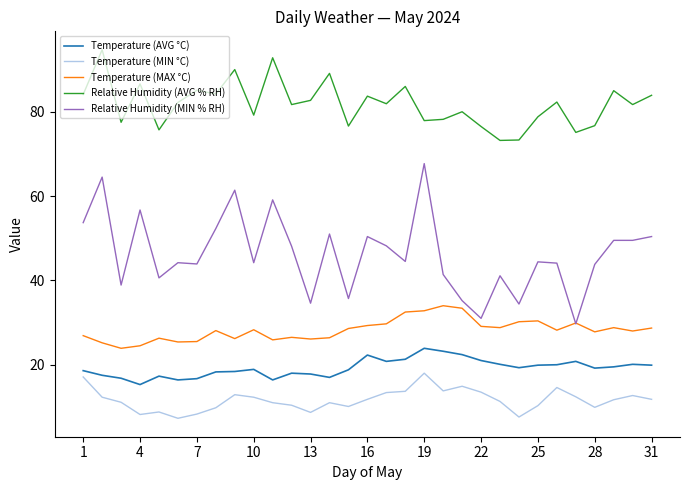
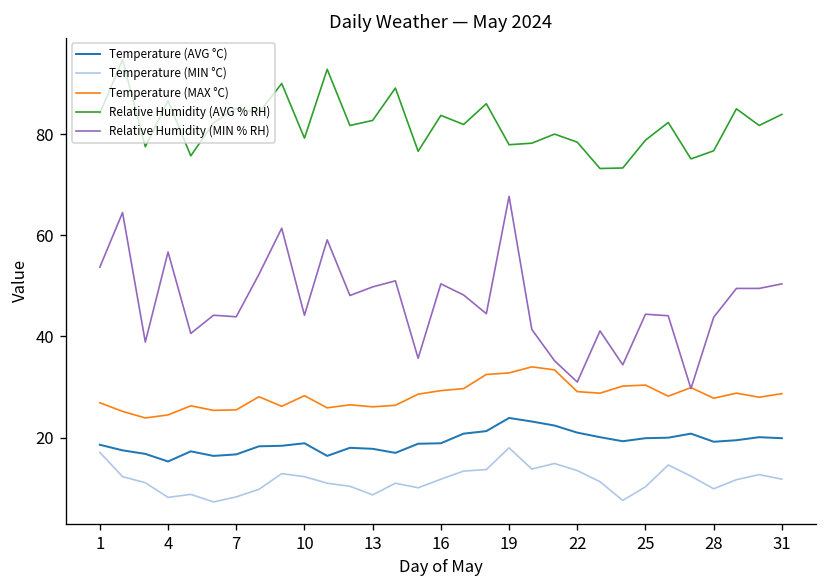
  {
    "Temperature (AVG °C)": {
      "1": 19,
      "4": 15,
      "7": 17,
      "10": 19,
      "13": 18,
-     "16": 22,
+     "16": 19,
      "19": 24,
      "22": 21,
      "25": 20,
      "28": 19,
      "31": 20
    },
    "Temperature (MIN °C)": {
      "1": 17,
      "4": 8,
      "7": 8,
      "10": 12,
      "13": 9,
      "16": 12,
      "19": 18,
      "22": 14,
      "25": 10,
      "28": 10,
      "31": 12
    },
    "Temperature (MAX °C)": {
      "1": 27,
      "4": 25,
      "7": 26,
      "10": 28,
      "13": 26,
      "16": 29,
      "19": 33,
      "22": 29,
      "25": 30,
      "28": 28,
      "31": 29
    },
    "Relative Humidity (AVG % RH)": {
      "10": 79,
      "13": 83,
      "16": 84,
      "19": 78,
-     "22": 77,
+     "22": 78,
      "25": 79,
      "28": 77,
      "31": 84
    },
    "Relative Humidity (MIN % RH)": {
      "1": 54,
      "4": 57,
      "7": 44,
      "10": 44,
-     "13": 35,
+     "13": 50,
      "16": 50,
      "19": 68,
      "22": 31,
      "25": 44,
      "28": 44,
      "31": 50
    }
  }
